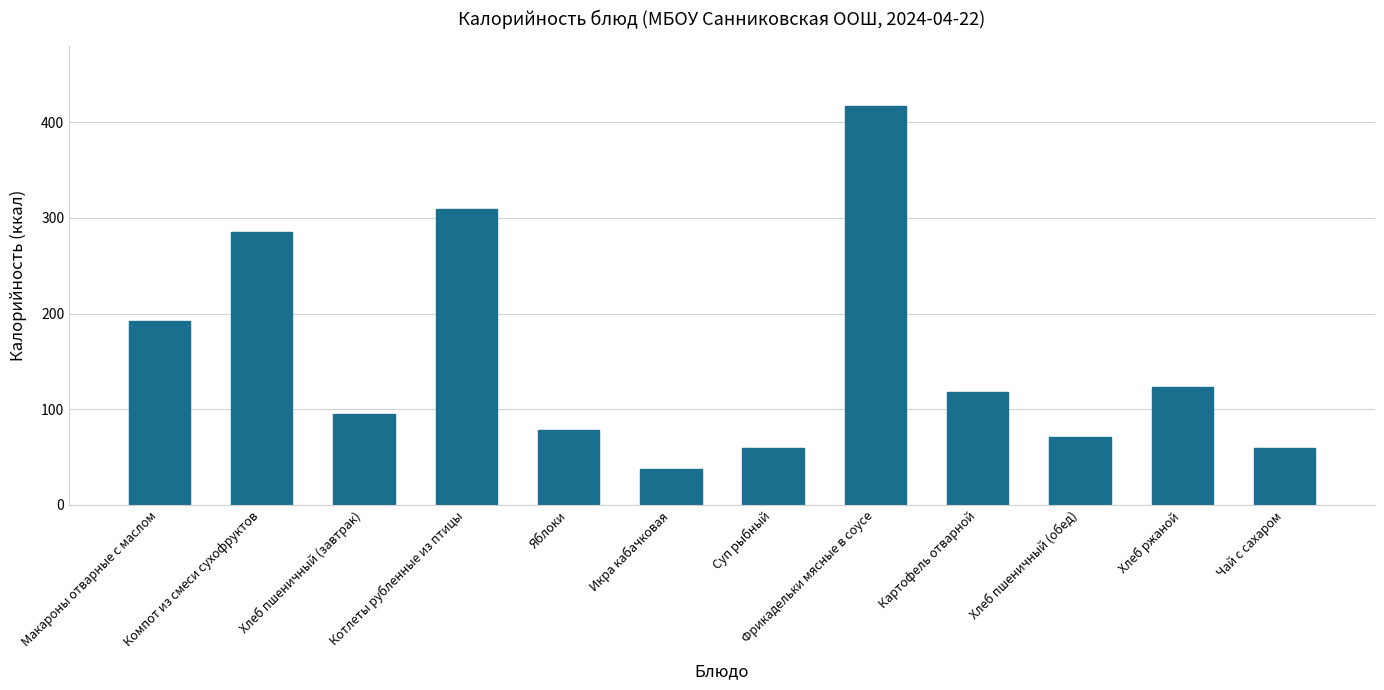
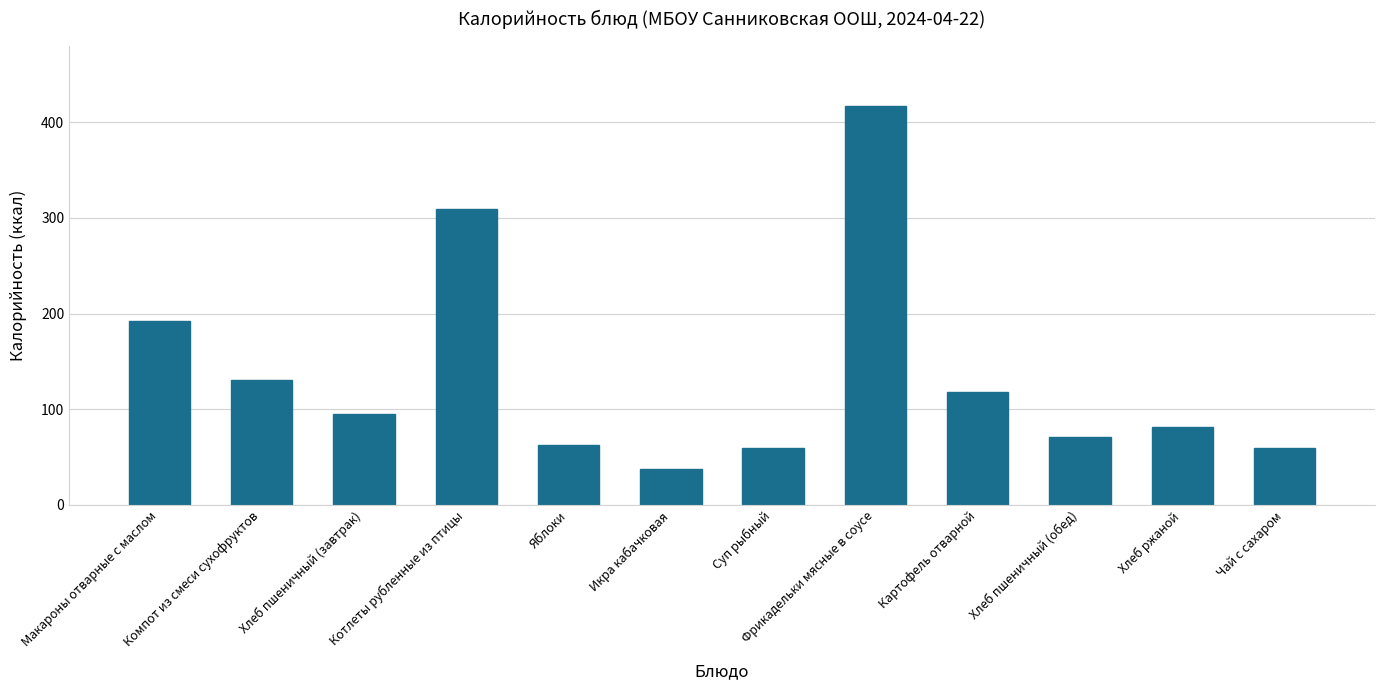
  {
    "Макароны отварные с маслом": 190,
-   "Компот из смеси сухофруктов": 290,
+   "Компот из смеси сухофруктов": 130,
    "Хлеб пшеничный (завтрак)": 90,
    "Котлеты рубленные из птицы": 310,
-   "Яблоки": 80,
+   "Яблоки": 60,
    "Икра кабачковая": 40,
    "Суп рыбный": 60,
    "Фрикадельки мясные в соусе": 420,
    "Картофель отварной": 120,
    "Хлеб пшеничный (обед)": 70,
-   "Хлеб ржаной": 120,
+   "Хлеб ржаной": 80,
    "Чай с сахаром": 60
  }
